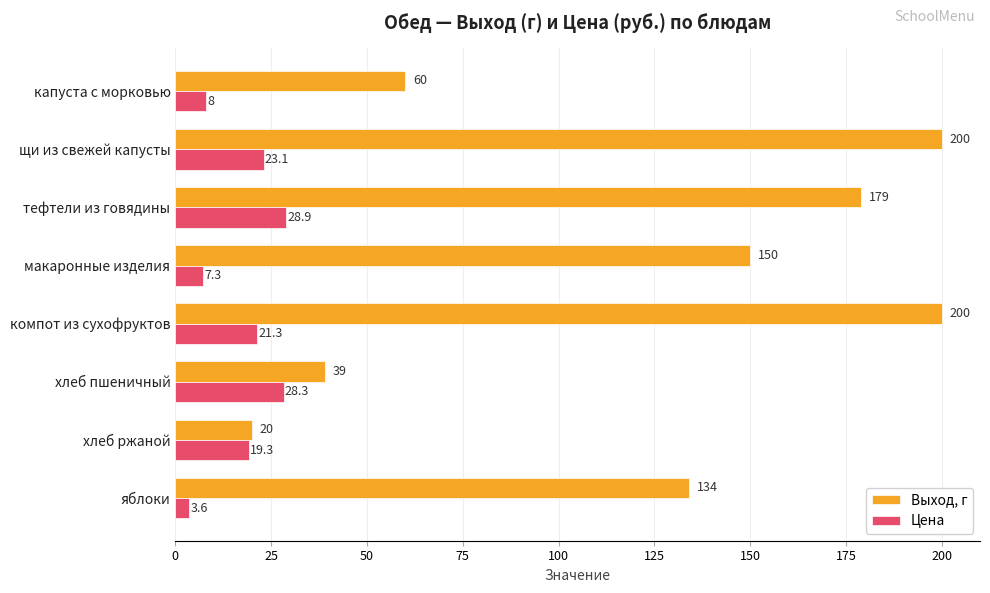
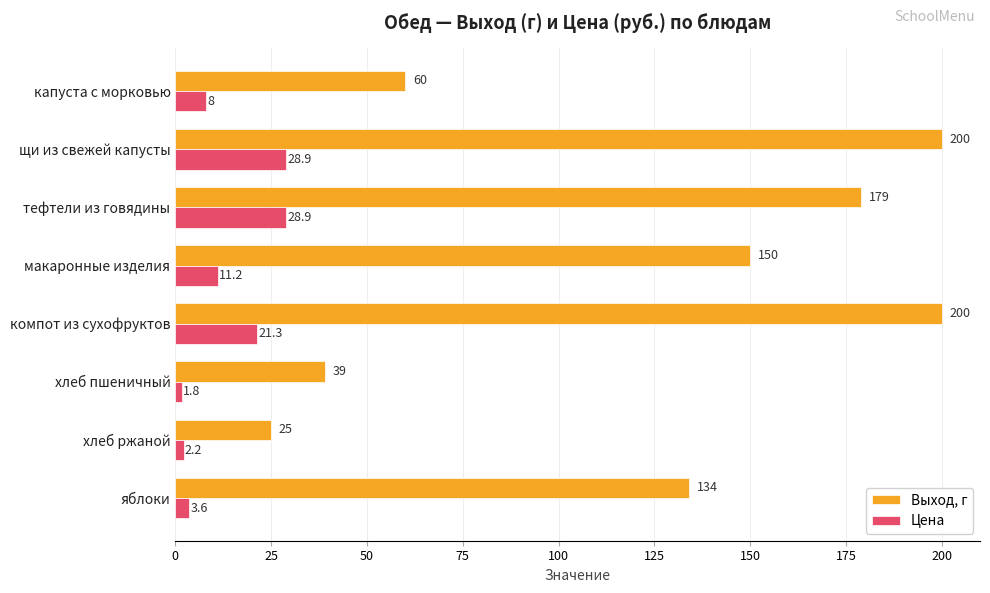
  {
    "Выход, г": {
      "капуста с морковью": 60,
      "щи из свежей капусты": 200,
      "тефтели из говядины": 179,
      "макаронные изделия": 150,
      "компот из сухофруктов": 200,
      "хлеб пшеничный": 39,
-     "хлеб ржаной": 20,
+     "хлеб ржаной": 25,
      "яблоки": 134
    },
    "Цена": {
      "капуста с морковью": 8,
-     "щи из свежей капусты": 23.1,
+     "щи из свежей капусты": 28.9,
      "тефтели из говядины": 28.9,
-     "макаронные изделия": 7.3,
+     "макаронные изделия": 11.2,
      "компот из сухофруктов": 21.3,
-     "хлеб пшеничный": 28.3,
-     "хлеб ржаной": 19.3,
+     "хлеб пшеничный": 1.8,
+     "хлеб ржаной": 2.2,
      "яблоки": 3.6
    }
  }
